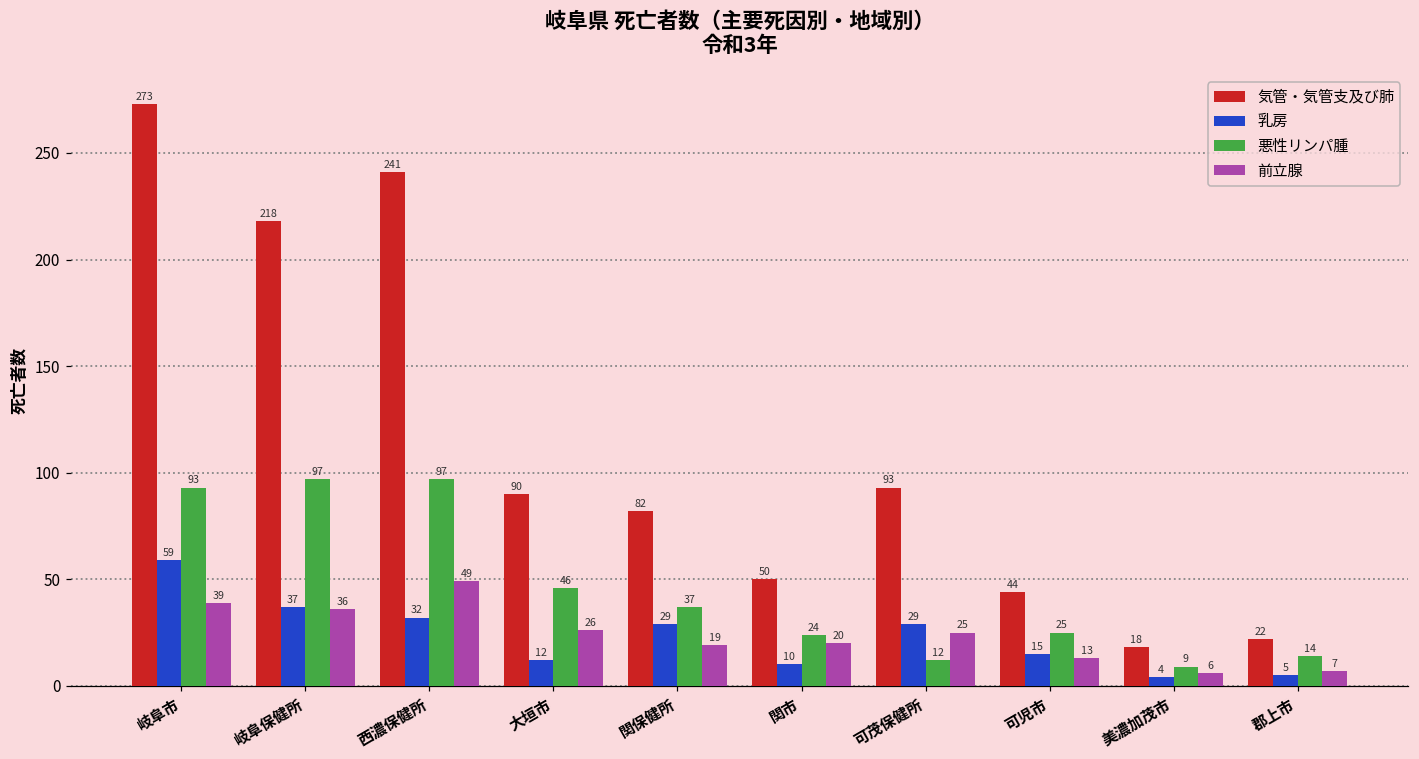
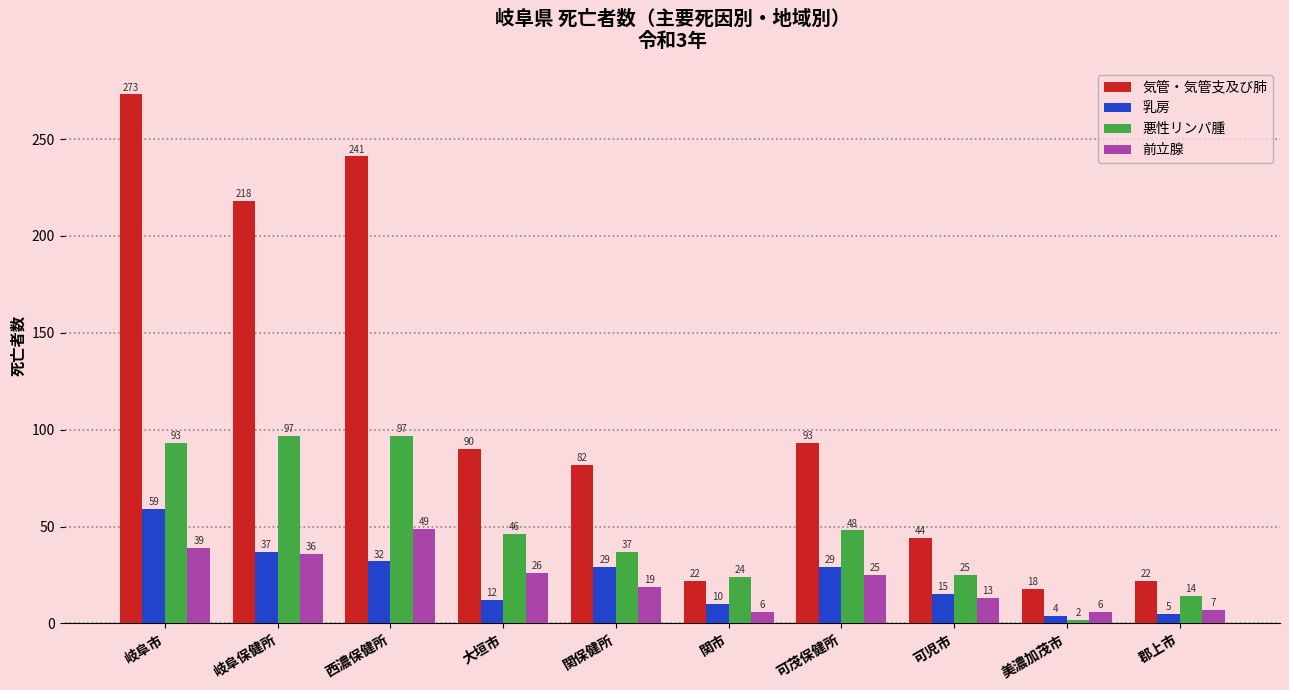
  {
    "気管・気管支及び肺": {
      "岐阜市": 273,
      "岐阜保健所": 218,
      "西濃保健所": 241,
      "大垣市": 90,
      "関保健所": 82,
-     "関市": 50,
+     "関市": 22,
      "可茂保健所": 93,
      "可児市": 44,
      "美濃加茂市": 18,
      "郡上市": 22
    },
    "乳房": {
      "岐阜市": 59,
      "岐阜保健所": 37,
      "西濃保健所": 32,
      "大垣市": 12,
      "関保健所": 29,
      "関市": 10,
      "可茂保健所": 29,
      "可児市": 15,
      "美濃加茂市": 4,
      "郡上市": 5
    },
    "悪性リンパ腫": {
      "岐阜市": 93,
      "岐阜保健所": 97,
      "西濃保健所": 97,
      "大垣市": 46,
      "関保健所": 37,
      "関市": 24,
-     "可茂保健所": 12,
+     "可茂保健所": 48,
      "可児市": 25,
-     "美濃加茂市": 9,
+     "美濃加茂市": 2,
      "郡上市": 14
    },
    "前立腺": {
      "岐阜市": 39,
      "岐阜保健所": 36,
      "西濃保健所": 49,
      "大垣市": 26,
      "関保健所": 19,
-     "関市": 20,
+     "関市": 6,
      "可茂保健所": 25,
      "可児市": 13,
      "美濃加茂市": 6,
      "郡上市": 7
    }
  }
